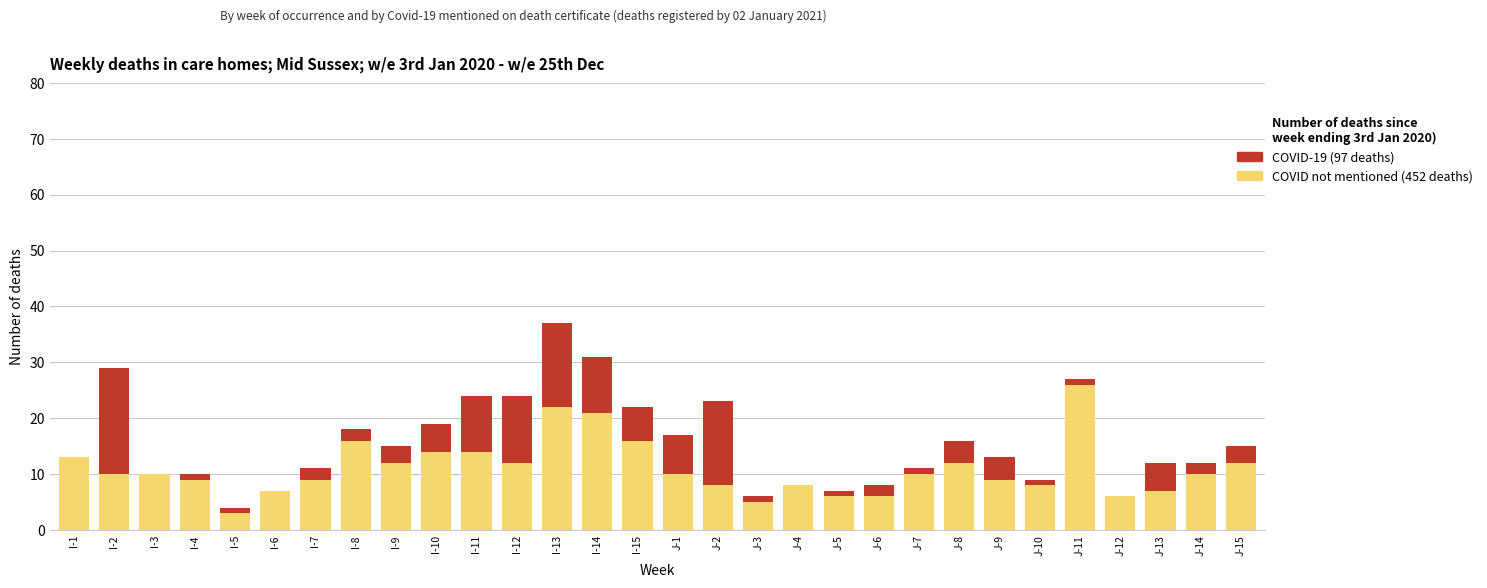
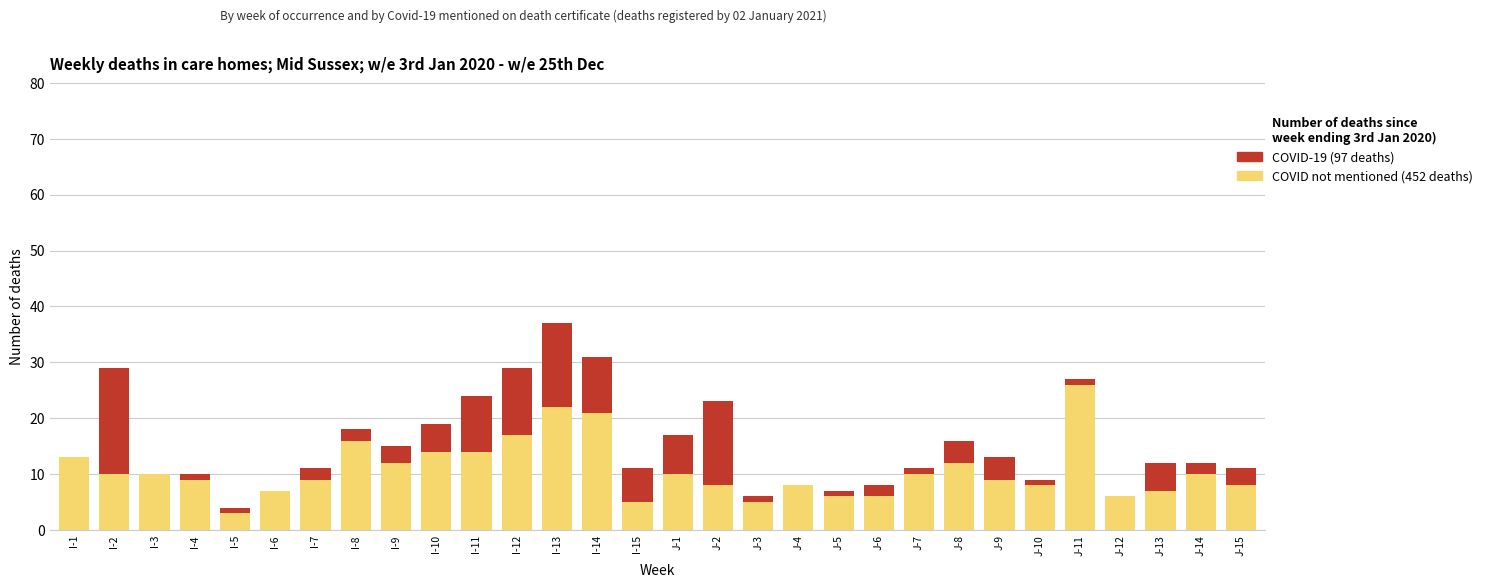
  {
    "COVID not mentioned (452 deaths)": {
      "I-1": 13,
      "I-2": 10,
      "I-3": 10,
      "I-4": 9,
      "I-5": 3,
      "I-6": 7,
      "I-7": 9,
      "I-8": 16,
      "I-9": 12,
      "I-10": 14,
      "I-11": 14,
-     "I-12": 12,
+     "I-12": 17,
      "I-13": 22,
      "I-14": 21,
-     "I-15": 16,
+     "I-15": 5,
      "J-1": 10,
      "J-2": 8,
      "J-3": 5,
      "J-4": 8,
      "J-5": 6,
      "J-6": 6,
      "J-7": 10,
      "J-8": 12,
      "J-9": 9,
      "J-10": 8,
      "J-11": 26,
      "J-12": 6,
      "J-13": 7,
      "J-14": 10,
-     "J-15": 12
+     "J-15": 8
    },
    "COVID-19 (97 deaths)": {
      "I-1": 0,
      "I-2": 19,
      "I-3": 0,
      "I-4": 1,
      "I-5": 1,
      "I-6": 0,
      "I-7": 2,
      "I-8": 2,
      "I-9": 3,
      "I-10": 5,
      "I-11": 10,
      "I-12": 12,
      "I-13": 15,
      "I-14": 10,
      "I-15": 6,
      "J-1": 7,
      "J-2": 15,
      "J-3": 1,
      "J-4": 0,
      "J-5": 1,
      "J-6": 2,
      "J-7": 1,
      "J-8": 4,
      "J-9": 4,
      "J-10": 1,
      "J-11": 1,
      "J-12": 0,
      "J-13": 5,
      "J-14": 2,
      "J-15": 3
    }
  }
